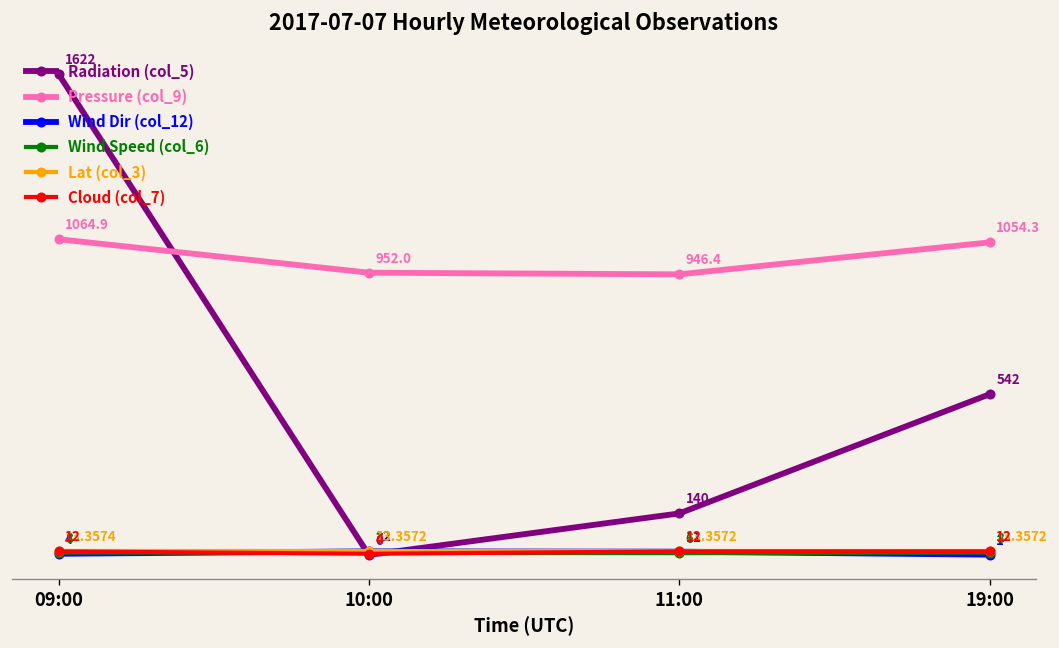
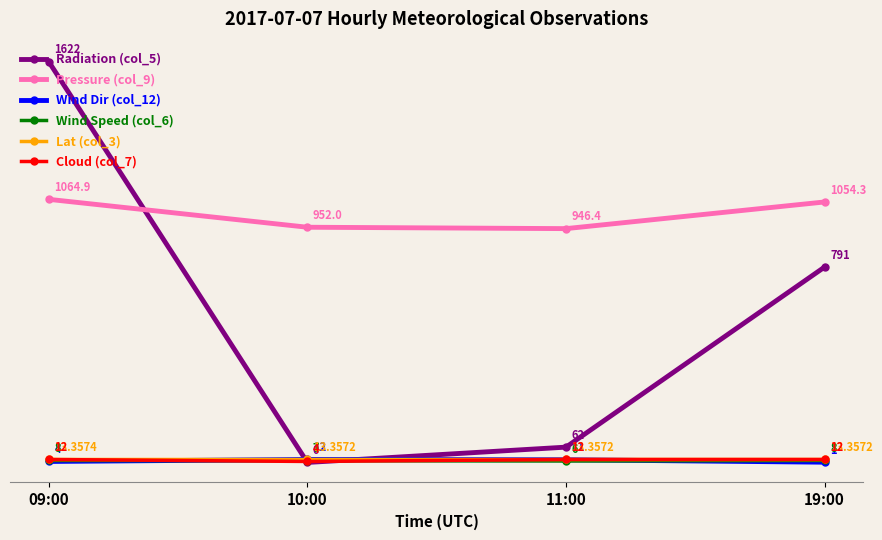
  {
    "Radiation (col_5)": {
      "09:00": 1622,
-     "11:00": 140,
-     "19:00": 542
+     "11:00": 62,
+     "19:00": 791
    },
    "Pressure (col_9)": {
      "09:00": 1064.9,
      "10:00": 952.0,
      "11:00": 946.4,
      "19:00": 1054.3
    }
  }
